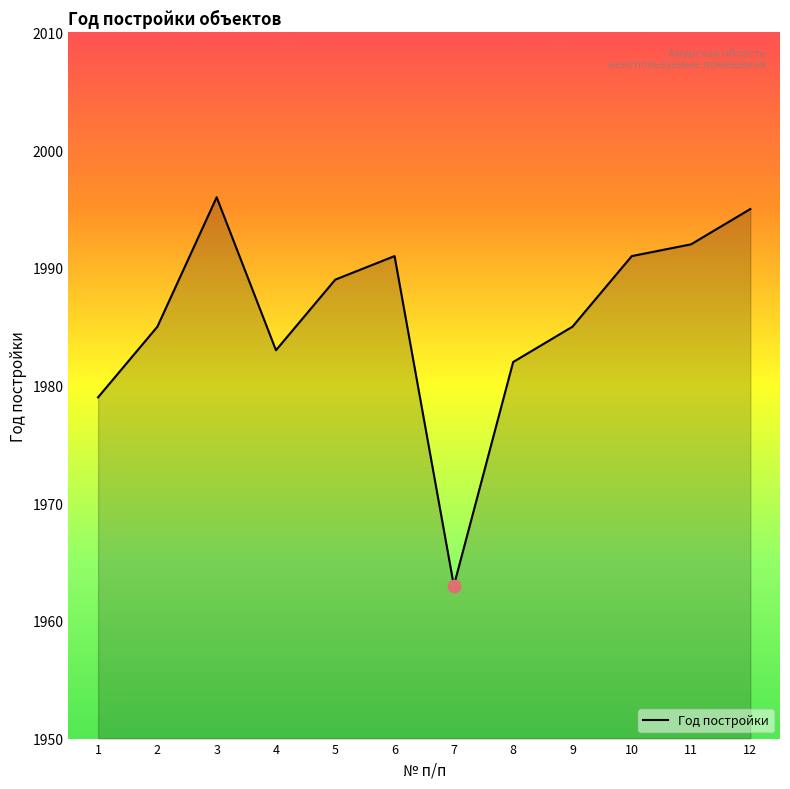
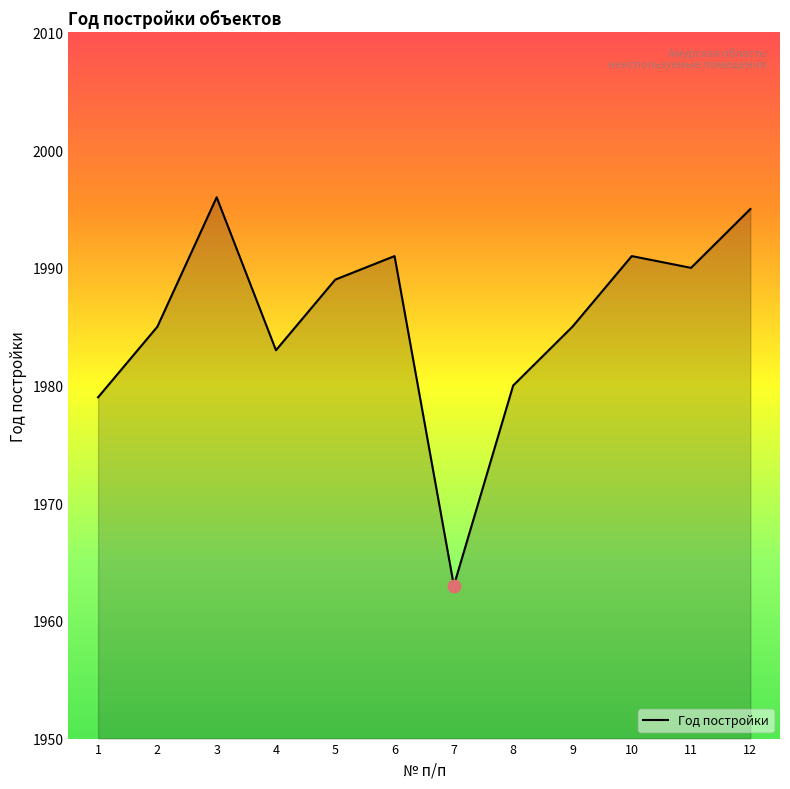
  {
    "Год постройки": {
      "1": 1979,
      "2": 1985,
      "3": 1996,
      "4": 1983,
      "5": 1989,
      "6": 1991,
-     "8": 1982,
+     "8": 1980,
      "9": 1985,
      "10": 1991,
-     "11": 1992,
+     "11": 1990,
      "12": 1995
    }
  }
